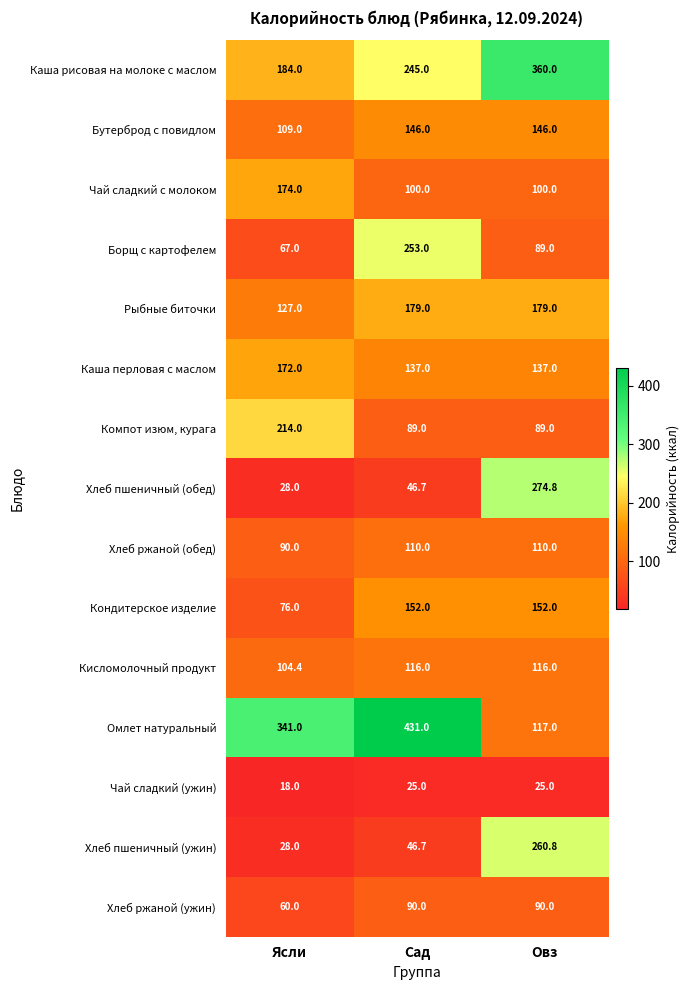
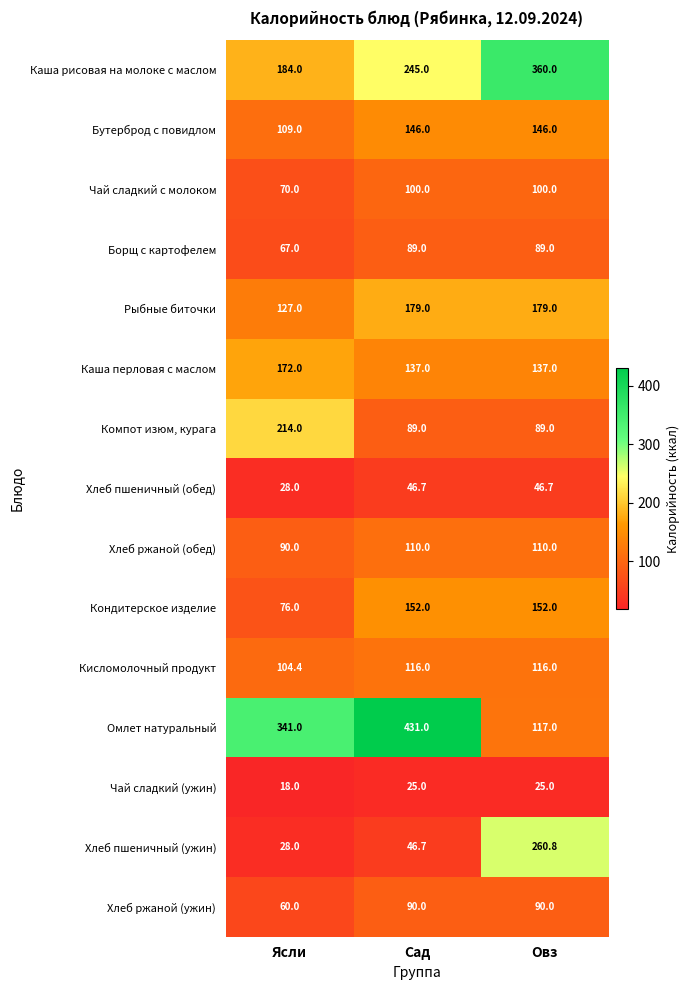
  {
    "Каша рисовая на молоке с маслом": {
      "Ясли": 184.0,
      "Сад": 245.0,
      "Овз": 360.0
    },
    "Бутерброд с повидлом": {
      "Ясли": 109.0,
      "Сад": 146.0,
      "Овз": 146.0
    },
    "Чай сладкий с молоком": {
-     "Ясли": 174.0,
+     "Ясли": 70.0,
      "Сад": 100.0,
      "Овз": 100.0
    },
    "Борщ с картофелем": {
      "Ясли": 67.0,
-     "Сад": 253.0,
+     "Сад": 89.0,
      "Овз": 89.0
    },
    "Рыбные биточки": {
      "Ясли": 127.0,
      "Сад": 179.0,
      "Овз": 179.0
    },
    "Каша перловая с маслом": {
      "Ясли": 172.0,
      "Сад": 137.0,
      "Овз": 137.0
    },
    "Компот изюм, курага": {
      "Ясли": 214.0,
      "Сад": 89.0,
      "Овз": 89.0
    },
    "Хлеб пшеничный (обед)": {
      "Ясли": 28.0,
      "Сад": 46.7,
-     "Овз": 274.8
+     "Овз": 46.7
    },
    "Хлеб ржаной (обед)": {
      "Ясли": 90.0,
      "Сад": 110.0,
      "Овз": 110.0
    },
    "Кондитерское изделие": {
      "Ясли": 76.0,
      "Сад": 152.0,
      "Овз": 152.0
    },
    "Кисломолочный продукт": {
      "Ясли": 104.4,
      "Сад": 116.0,
      "Овз": 116.0
    },
    "Омлет натуральный": {
      "Ясли": 341.0,
      "Сад": 431.0,
      "Овз": 117.0
    },
    "Чай сладкий (ужин)": {
      "Ясли": 18.0,
      "Сад": 25.0,
      "Овз": 25.0
    },
    "Хлеб пшеничный (ужин)": {
      "Ясли": 28.0,
      "Сад": 46.7,
      "Овз": 260.8
    },
    "Хлеб ржаной (ужин)": {
      "Ясли": 60.0,
      "Сад": 90.0,
      "Овз": 90.0
    }
  }
